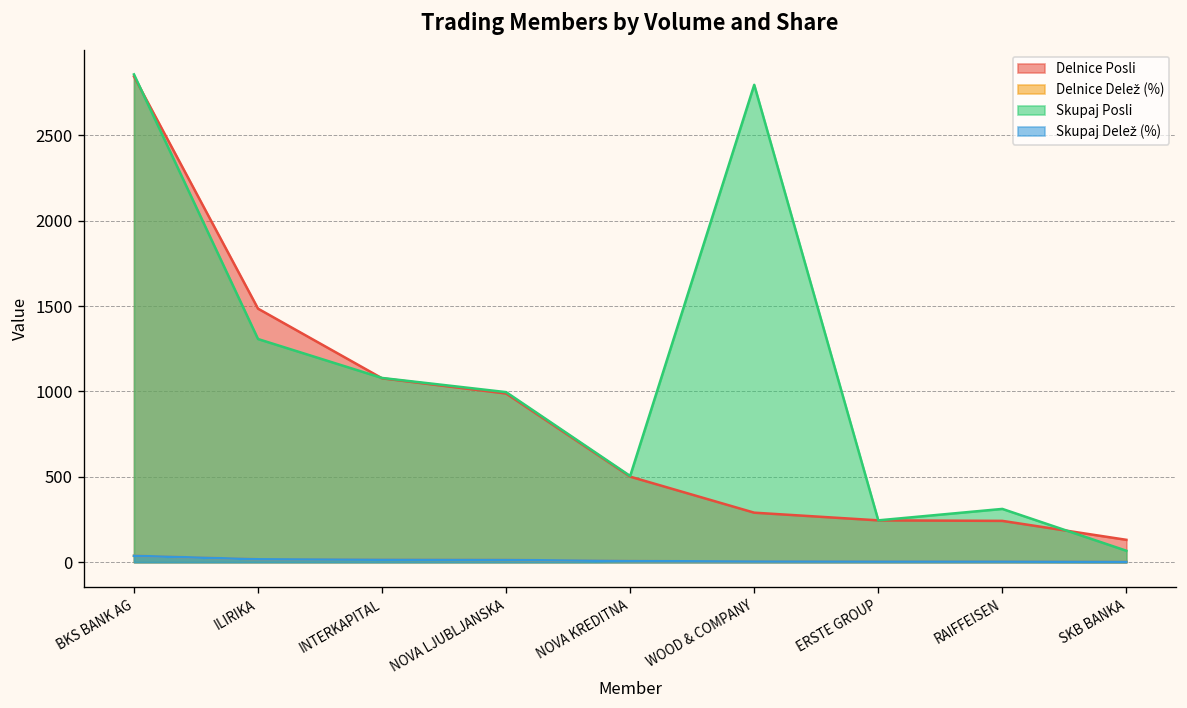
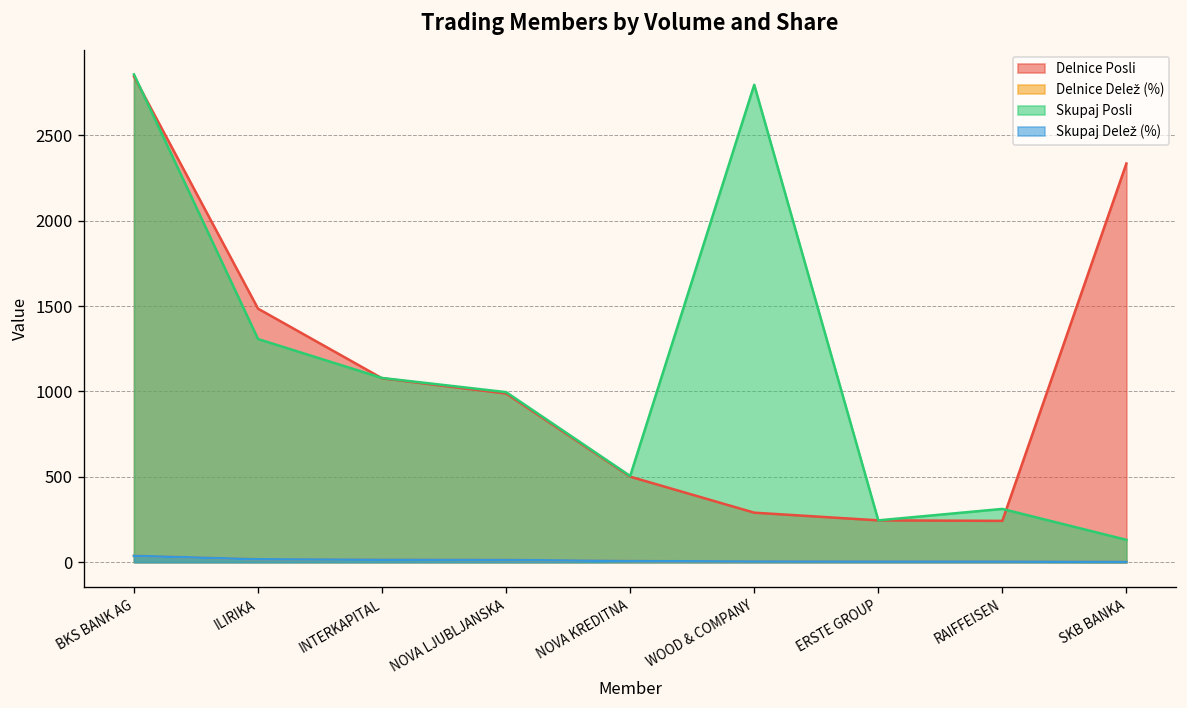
  {
    "Delnice Posli": {
      "ILIRIKA": 1490,
      "WOOD & COMPANY": 290,
      "RAIFFEISEN": 240,
-     "SKB BANKA": 130
+     "SKB BANKA": 2340
    },
    "Skupaj Delež (%)": {
      "BKS BANK AG": 40,
      "ILIRIKA": 20,
      "INTERKAPITAL": 10,
      "NOVA LJUBLJANSKA": 10,
      "NOVA KREDITNA": 10,
      "WOOD & COMPANY": 0,
      "ERSTE GROUP": 0,
      "RAIFFEISEN": 0,
      "SKB BANKA": 0
    },
    "Skupaj Posli": {
      "ILIRIKA": 1310,
      "WOOD & COMPANY": 2800,
      "RAIFFEISEN": 310,
-     "SKB BANKA": 70
+     "SKB BANKA": 130
    }
  }
